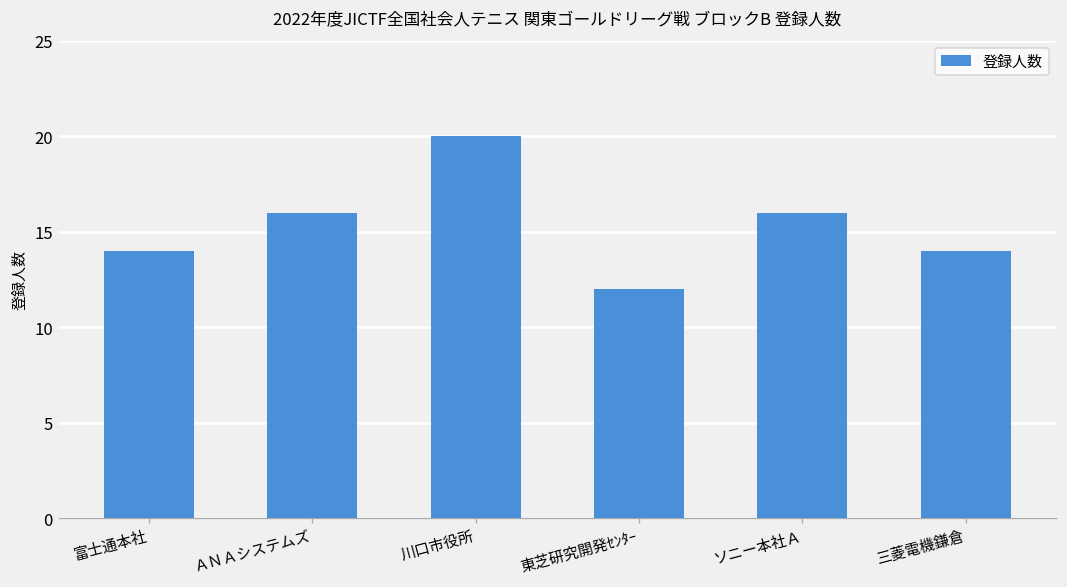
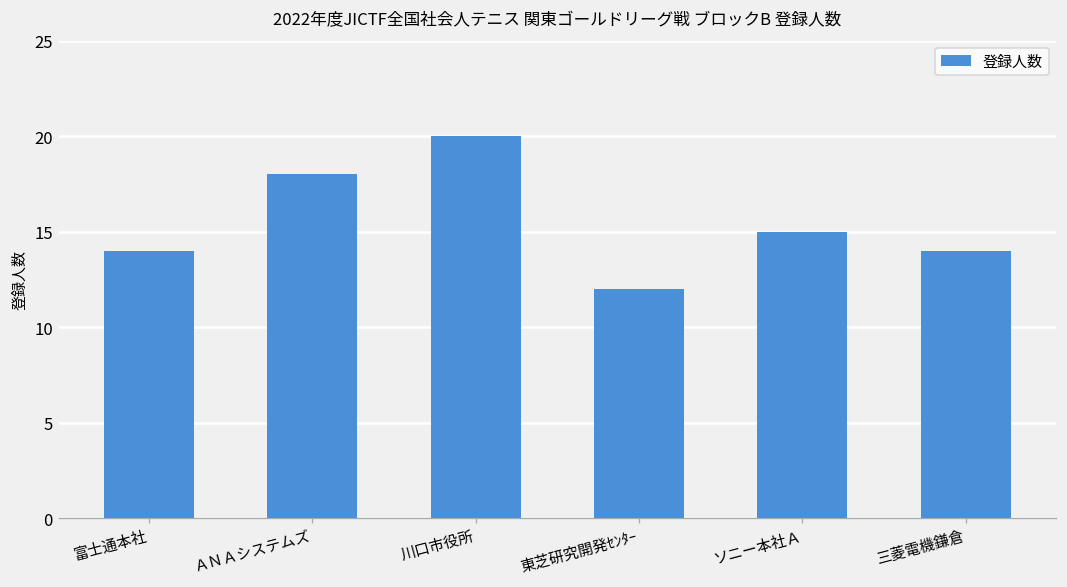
  {
    "富士通本社": 14,
-   "ＡＮＡシステムズ": 16,
+   "ＡＮＡシステムズ": 18,
    "川口市役所": 20,
    "東芝研究開発ｾﾝﾀｰ": 12,
-   "ソニー本社Ａ": 16,
+   "ソニー本社Ａ": 15,
    "三菱電機鎌倉": 14
  }
